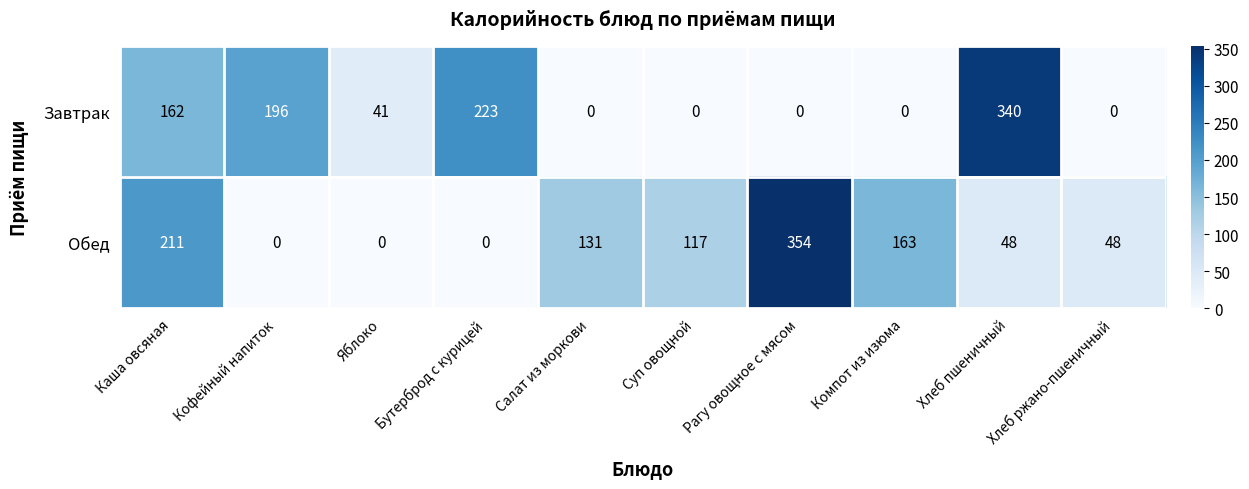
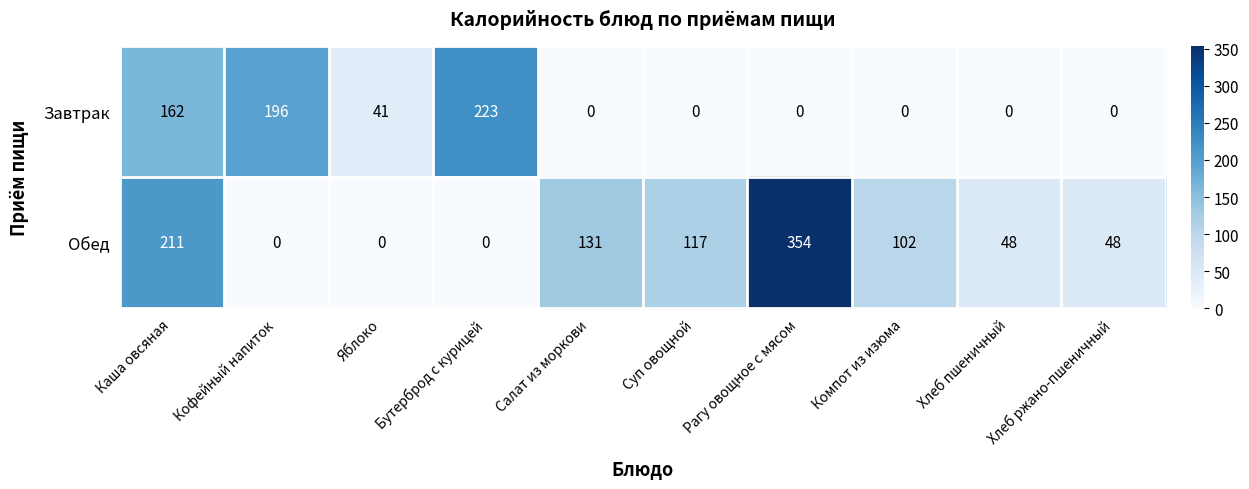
  {
    "Завтрак": {
      "Каша овсяная": 162,
      "Кофейный напиток": 196,
      "Яблоко": 41,
      "Бутерброд с курицей": 223,
      "Салат из моркови": 0,
      "Суп овощной": 0,
      "Рагу овощное с мясом": 0,
      "Компот из изюма": 0,
-     "Хлеб пшеничный": 340,
+     "Хлеб пшеничный": 0,
      "Хлеб ржано-пшеничный": 0
    },
    "Обед": {
      "Каша овсяная": 211,
      "Кофейный напиток": 0,
      "Яблоко": 0,
      "Бутерброд с курицей": 0,
      "Салат из моркови": 131,
      "Суп овощной": 117,
      "Рагу овощное с мясом": 354,
-     "Компот из изюма": 163,
+     "Компот из изюма": 102,
      "Хлеб пшеничный": 48,
      "Хлеб ржано-пшеничный": 48
    }
  }
